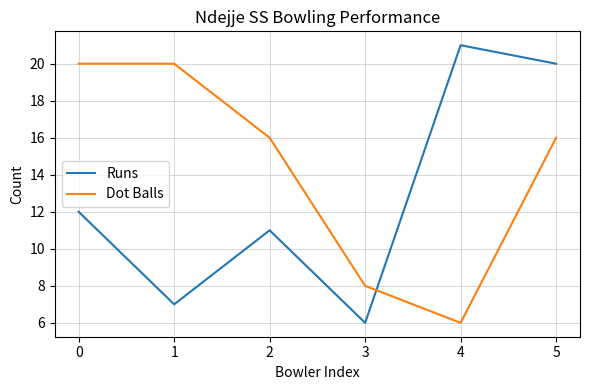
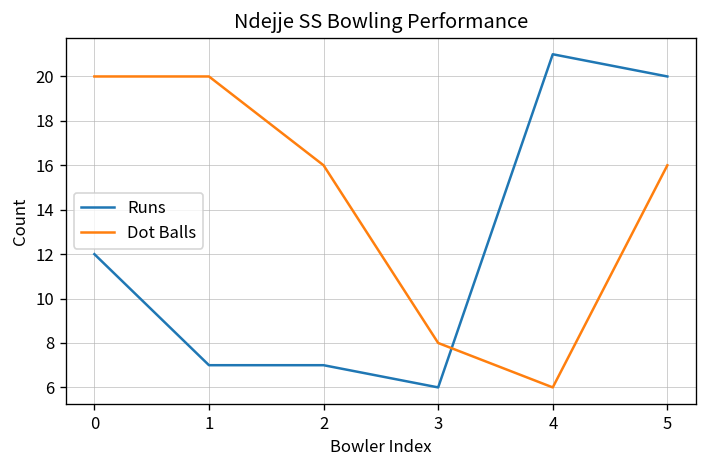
  {
    "Runs": {
      "0": 12,
      "1": 7,
-     "2": 11,
+     "2": 7,
      "3": 6,
      "4": 21,
      "5": 20
    },
    "Dot Balls": {
      "0": 20,
      "1": 20,
      "2": 16,
      "3": 8,
      "4": 6,
      "5": 16
    }
  }
